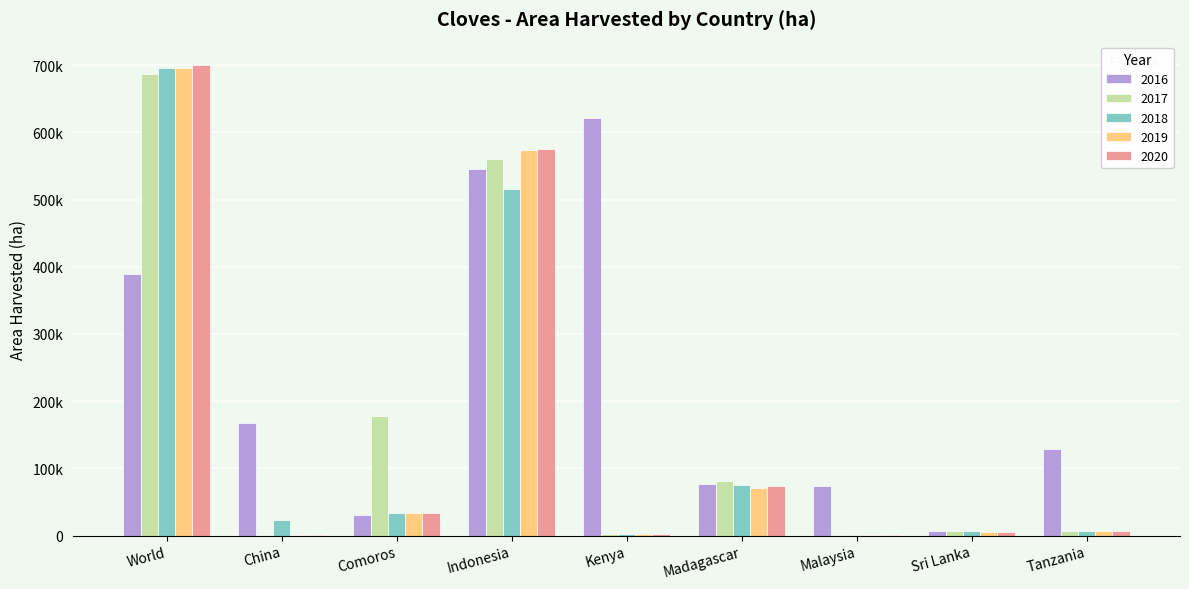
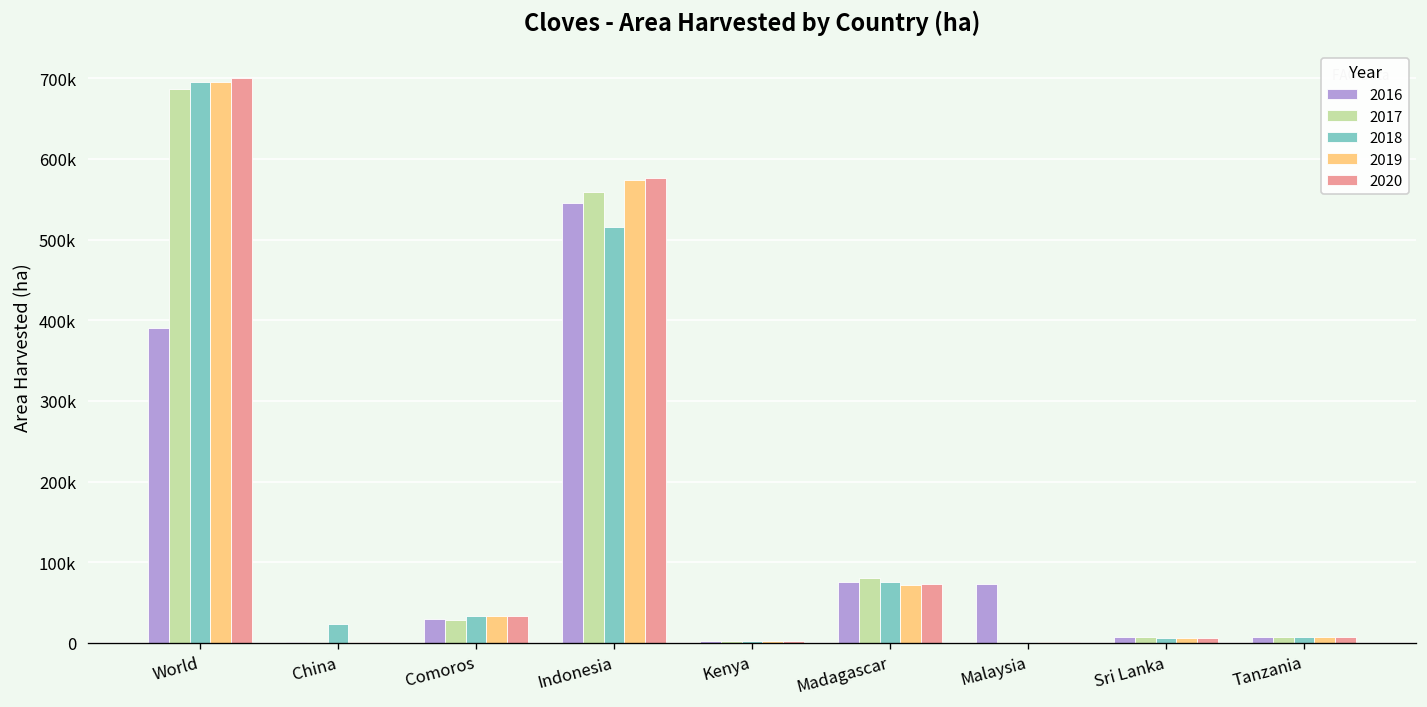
  {
    "2016": {
      "World": 390000,
-     "China": 170000,
+     "China": 0,
      "Comoros": 30000,
      "Indonesia": 550000,
-     "Kenya": 620000,
+     "Kenya": 0,
      "Madagascar": 80000,
      "Malaysia": 70000,
      "Sri Lanka": 10000,
-     "Tanzania": 130000
+     "Tanzania": 10000
    },
    "2017": {
      "World": 690000,
-     "Comoros": 180000,
+     "Comoros": 30000,
      "Indonesia": 560000,
      "Madagascar": 80000,
      "Sri Lanka": 10000,
      "Tanzania": 10000
    },
    "2018": {
      "World": 700000,
      "China": 20000,
      "Comoros": 30000,
      "Indonesia": 520000,
      "Madagascar": 70000,
      "Sri Lanka": 10000,
      "Tanzania": 10000
    }
  }
